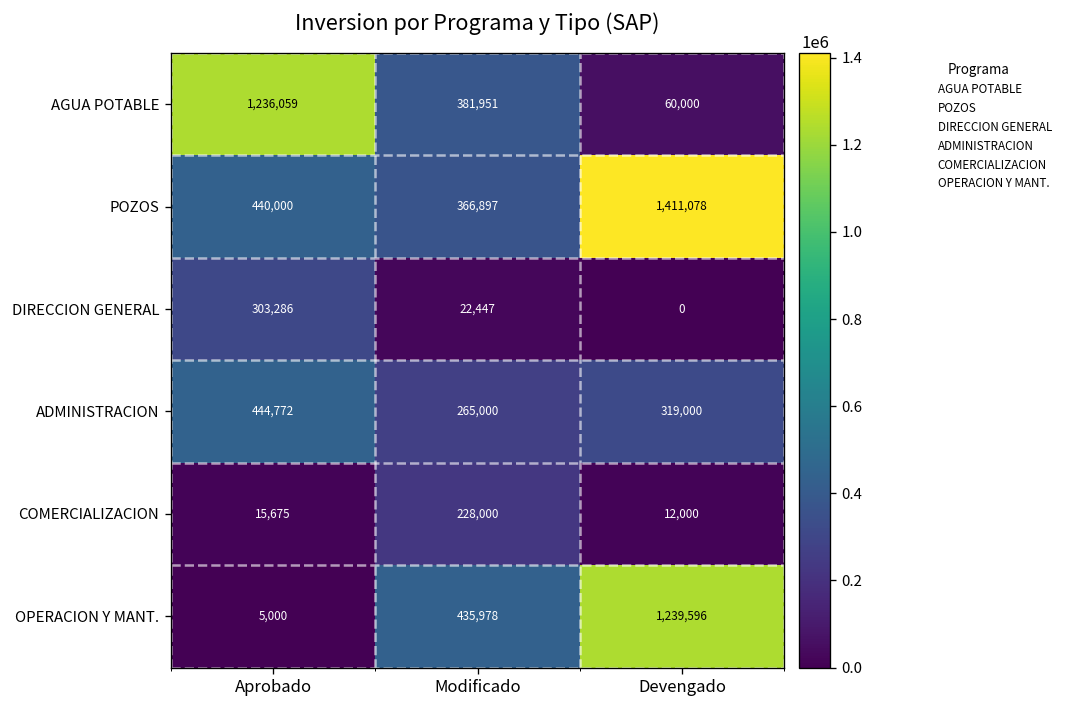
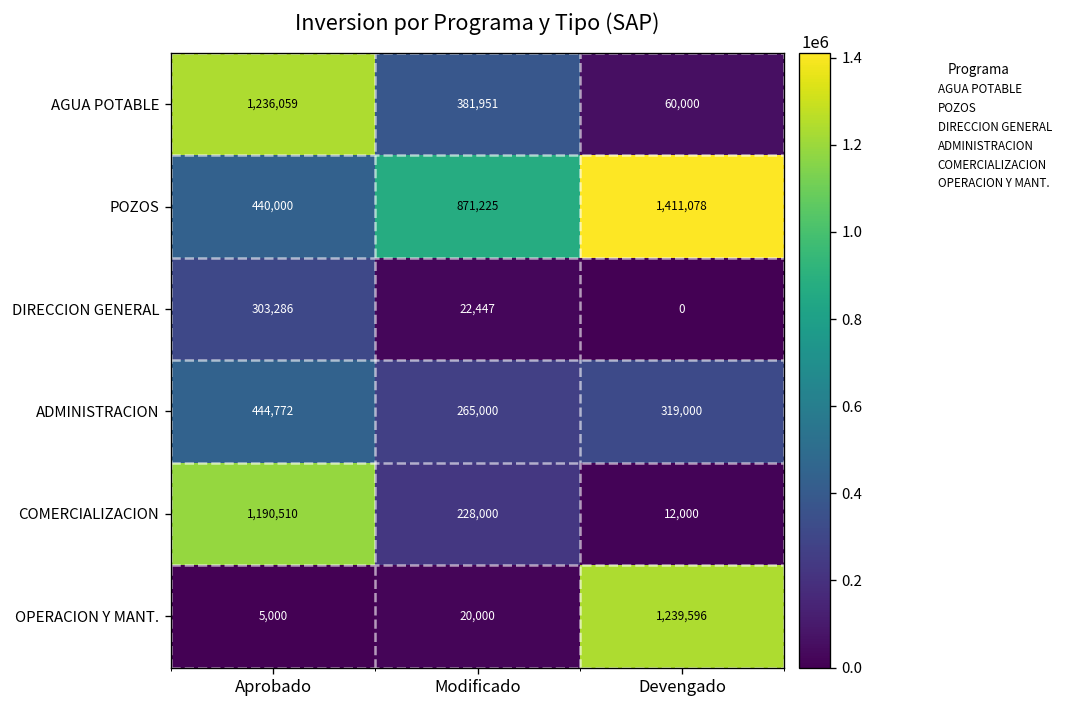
  {
    "AGUA POTABLE": {
      "Aprobado": "1,236,059",
      "Modificado": "381,951",
      "Devengado": "60,000"
    },
    "POZOS": {
      "Aprobado": "440,000",
-     "Modificado": "366,897",
+     "Modificado": "871,225",
      "Devengado": "1,411,078"
    },
    "DIRECCION GENERAL": {
      "Aprobado": "303,286",
      "Modificado": "22,447",
      "Devengado": "0"
    },
    "ADMINISTRACION": {
      "Aprobado": "444,772",
      "Modificado": "265,000",
      "Devengado": "319,000"
    },
    "COMERCIALIZACION": {
-     "Aprobado": "15,675",
+     "Aprobado": "1,190,510",
      "Modificado": "228,000",
      "Devengado": "12,000"
    },
    "OPERACION Y MANT.": {
      "Aprobado": "5,000",
-     "Modificado": "435,978",
+     "Modificado": "20,000",
      "Devengado": "1,239,596"
    }
  }
